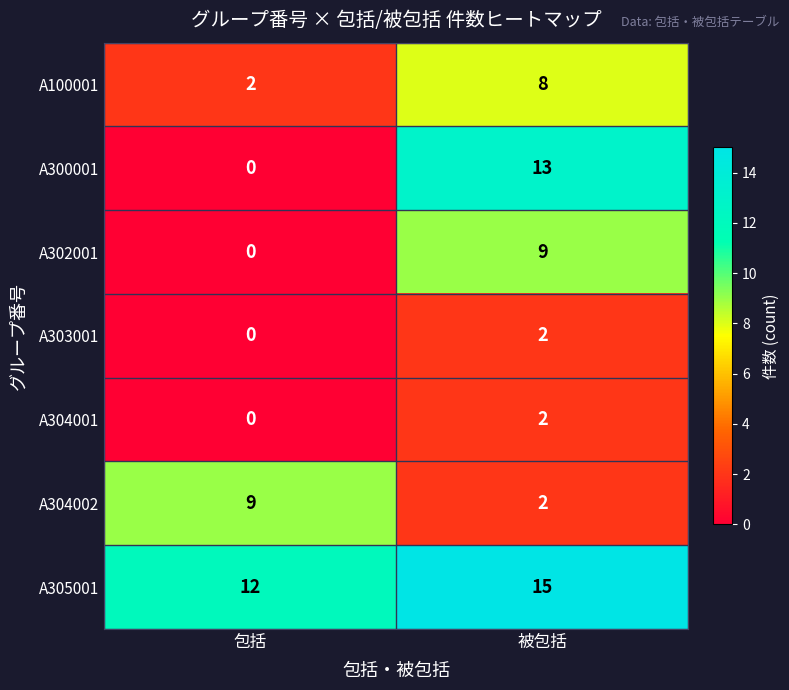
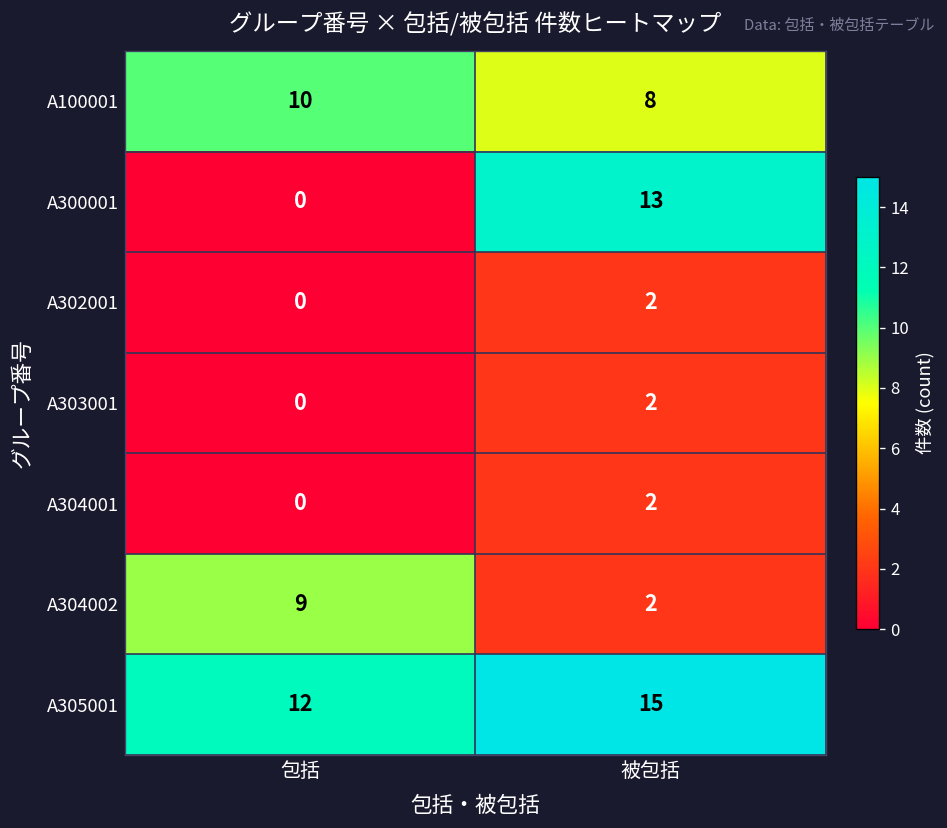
  {
    "A100001": {
-     "包括": 2,
+     "包括": 10,
      "被包括": 8
    },
    "A300001": {
      "包括": 0,
      "被包括": 13
    },
    "A302001": {
      "包括": 0,
-     "被包括": 9
+     "被包括": 2
    },
    "A303001": {
      "包括": 0,
      "被包括": 2
    },
    "A304001": {
      "包括": 0,
      "被包括": 2
    },
    "A304002": {
      "包括": 9,
      "被包括": 2
    },
    "A305001": {
      "包括": 12,
      "被包括": 15
    }
  }
